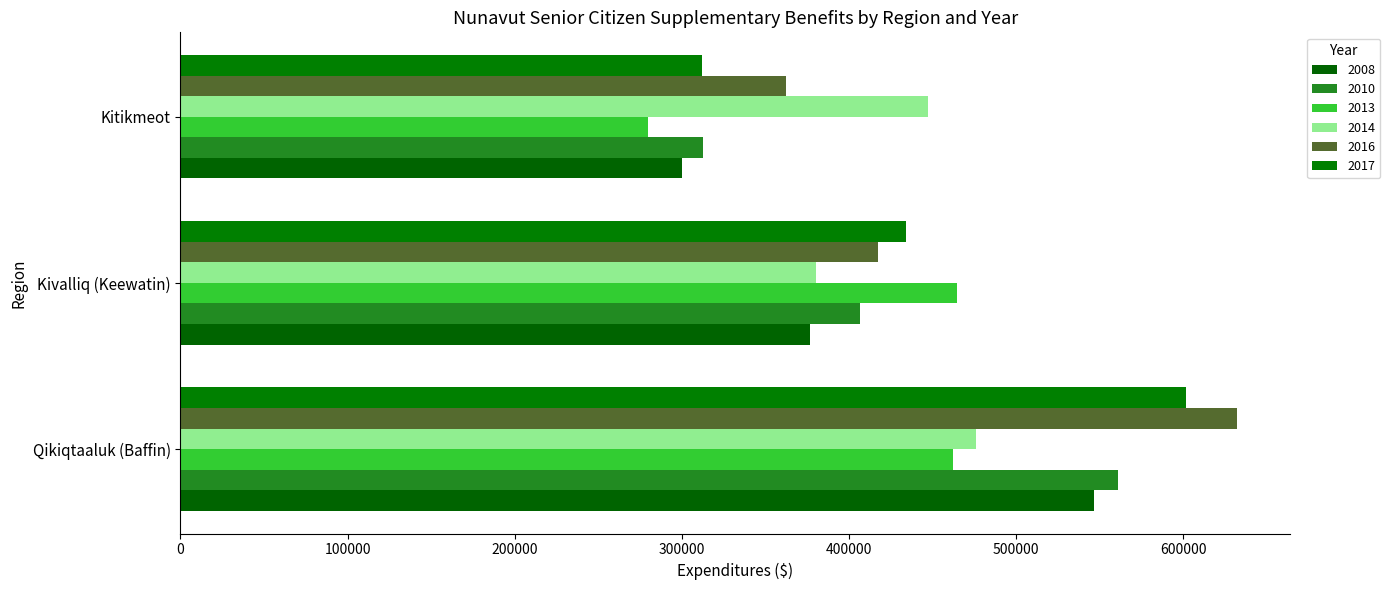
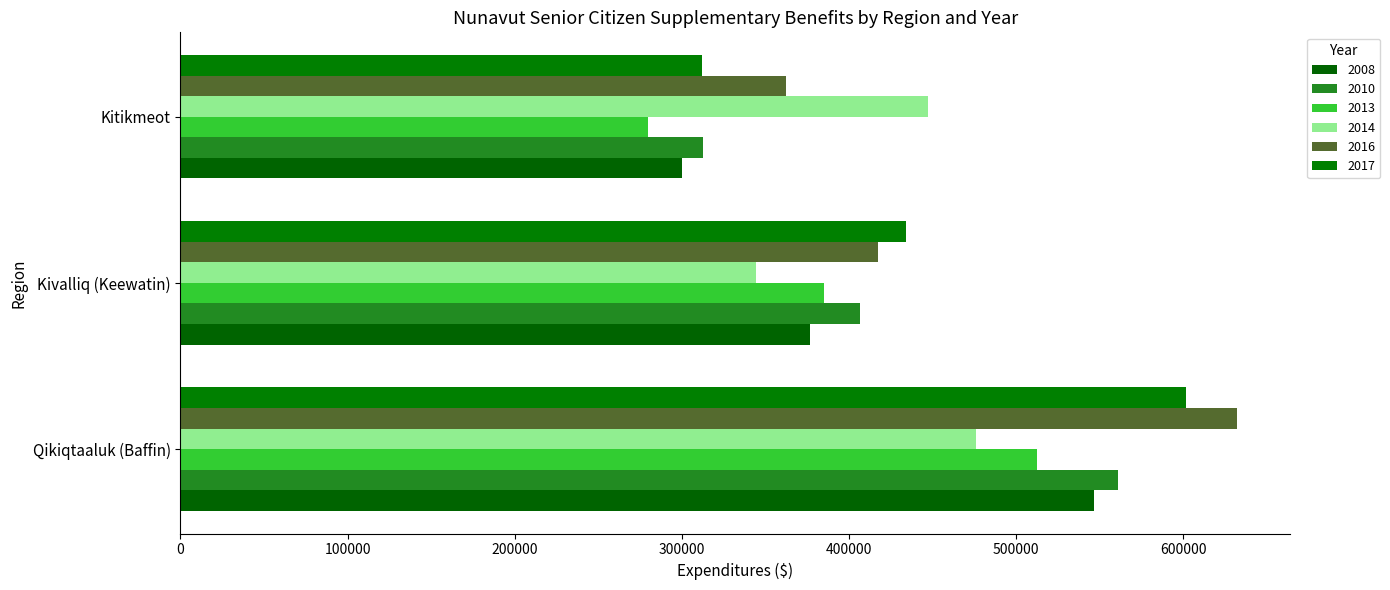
  {
    "2013": {
      "Kitikmeot": 280000,
-     "Kivalliq (Keewatin)": 465000,
-     "Qikiqtaaluk (Baffin)": 462000
+     "Kivalliq (Keewatin)": 385000,
+     "Qikiqtaaluk (Baffin)": 513000
    },
    "2014": {
      "Kitikmeot": 448000,
-     "Kivalliq (Keewatin)": 381000,
+     "Kivalliq (Keewatin)": 345000,
      "Qikiqtaaluk (Baffin)": 476000
    },
    "2016": {
      "Kitikmeot": 363000,
      "Kivalliq (Keewatin)": 417000,
      "Qikiqtaaluk (Baffin)": 632000
    }
  }
